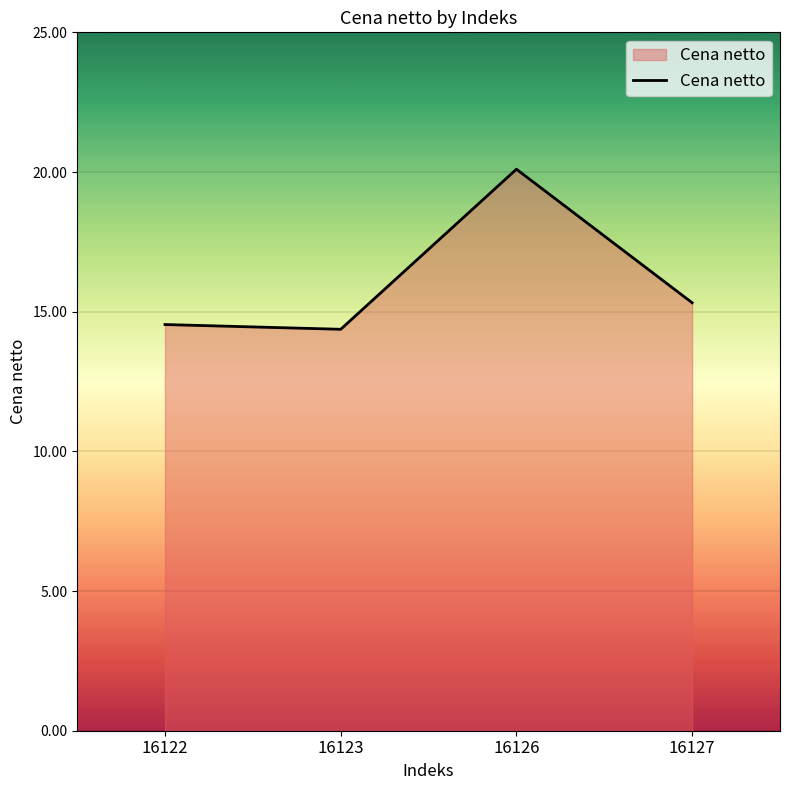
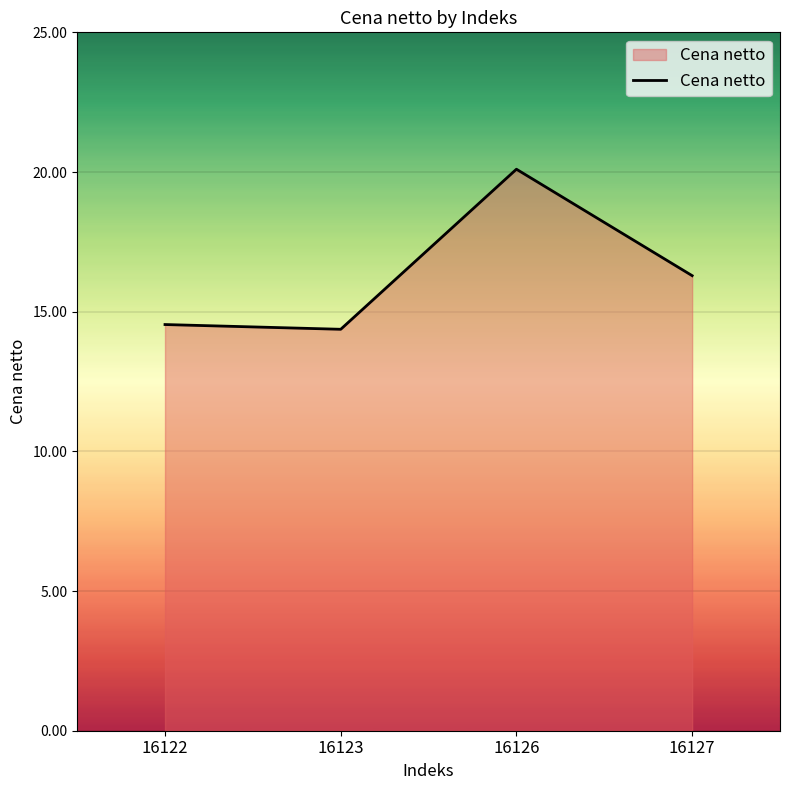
  {
    "16122": 14.5,
    "16123": 14.4,
    "16126": 20.1,
-   "16127": 15.3
+   "16127": 16.3
  }
